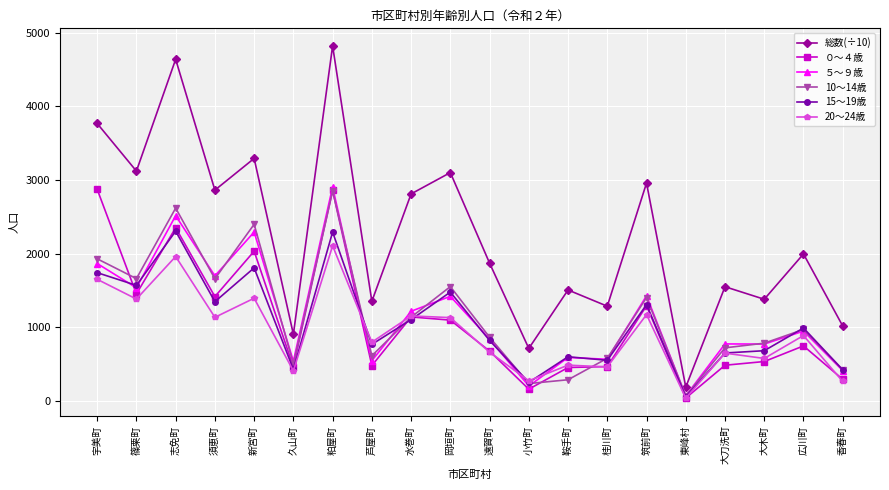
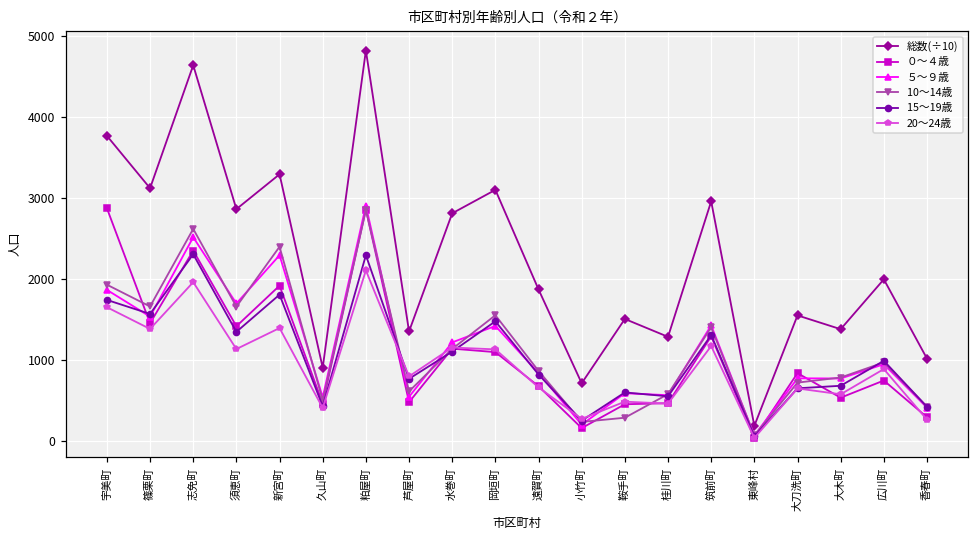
  {
    "０～４歳": {
      "宇美町": 2900,
      "篠栗町": 1500,
      "志免町": 2400,
      "須恵町": 1400,
-     "新宮町": 2000,
+     "新宮町": 1900,
      "久山町": 500,
      "芦屋町": 500,
      "小竹町": 200,
-     "大刀洗町": 500,
+     "大刀洗町": 800,
      "大木町": 500,
      "広川町": 700
    },
    "５～９歳": {
      "宇美町": 1900,
      "志免町": 2500,
      "須恵町": 1700,
      "新宮町": 2300,
      "久山町": 500,
      "粕屋町": 2900,
      "芦屋町": 500,
      "水巻町": 1200,
      "岡垣町": 1400,
      "大刀洗町": 800
    },
    "10～14歳": {
      "宇美町": 1900,
      "篠栗町": 1700,
      "志免町": 2600,
      "須恵町": 1700,
      "新宮町": 2400,
      "久山町": 500,
      "芦屋町": 600,
      "岡垣町": 1600,
      "鞍手町": 300,
      "大刀洗町": 700
    },
    "20～24歳": {
      "宇美町": 1700,
      "篠栗町": 1400,
      "志免町": 2000,
      "須恵町": 1100,
      "新宮町": 1400,
      "粕屋町": 2100,
      "筑前町": 1200,
      "大木町": 600,
      "広川町": 900
    }
  }
